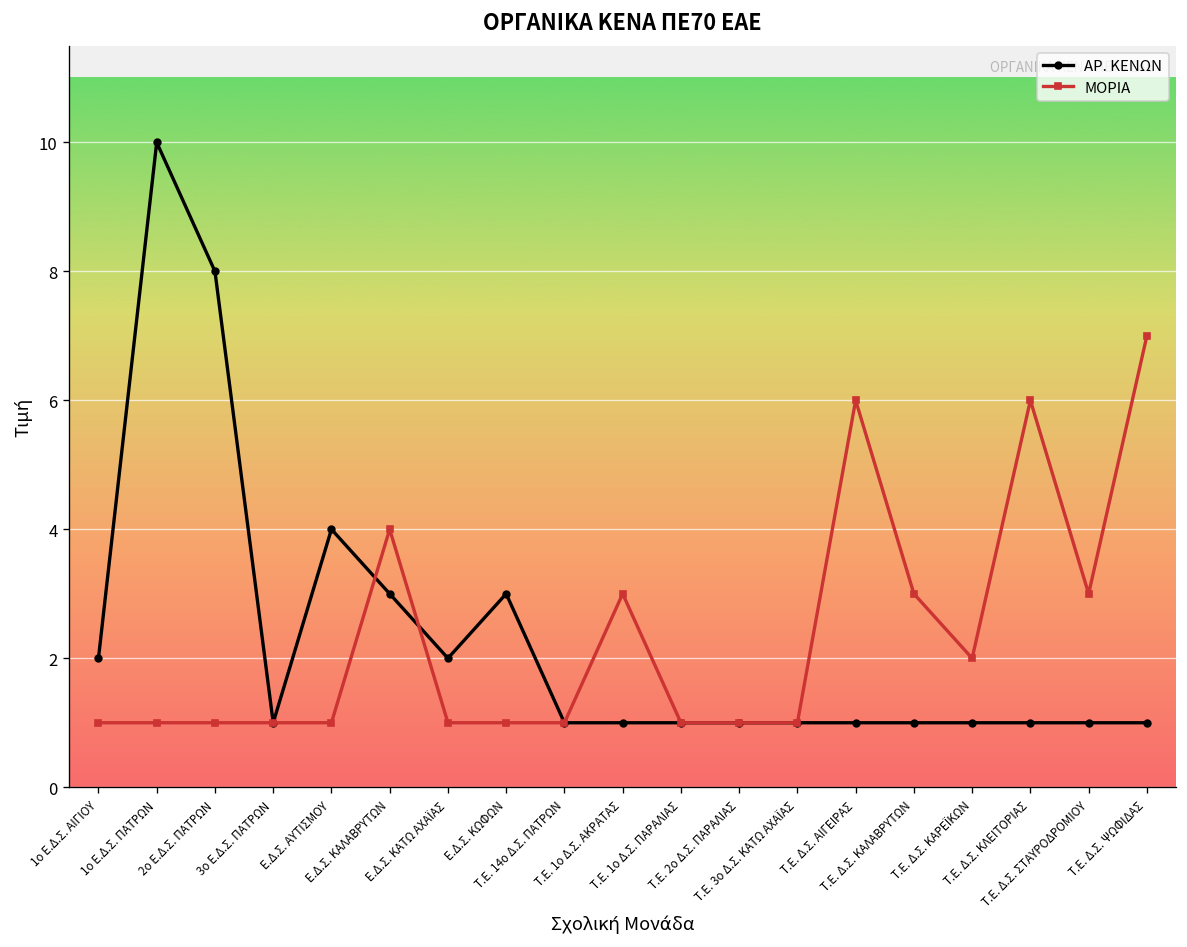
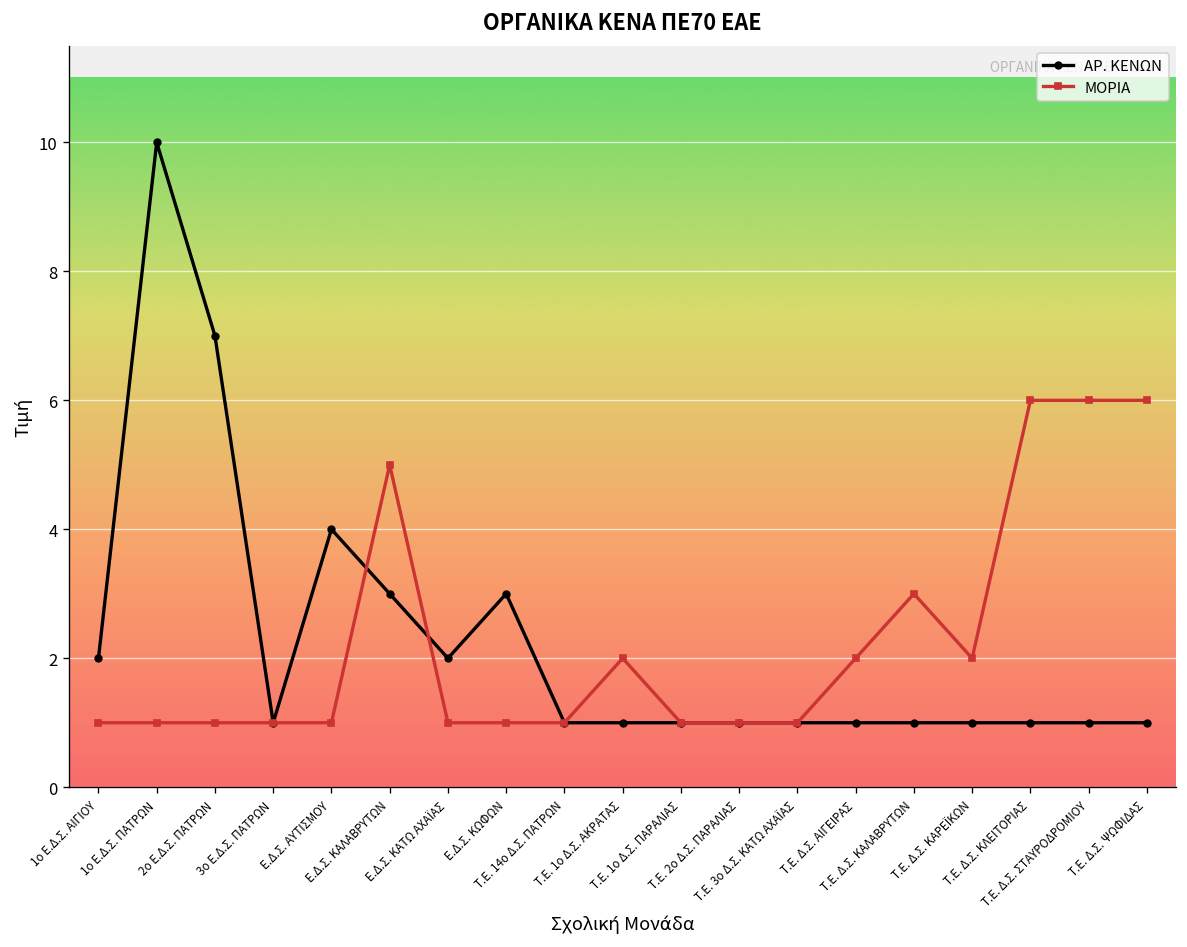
  {
    "ΑΡ. ΚΕΝΩΝ": {
      "1ο Ε.Δ.Σ. ΑΙΓΙΟΥ": 2,
      "1ο Ε.Δ.Σ. ΠΑΤΡΩΝ": 10,
-     "2ο Ε.Δ.Σ. ΠΑΤΡΩΝ": 8,
+     "2ο Ε.Δ.Σ. ΠΑΤΡΩΝ": 7,
      "Ε.Δ.Σ. ΑΥΤΙΣΜΟΥ": 4,
      "Ε.Δ.Σ. ΚΑΛΑΒΡΥΤΩΝ": 3,
      "Ε.Δ.Σ. ΚΑΤΩ ΑΧΑΪΑΣ": 2,
      "Ε.Δ.Σ. ΚΩΦΩΝ": 3,
      "Τ.Ε. 1ο Δ.Σ. ΑΚΡΑΤΑΣ": 1,
      "Τ.Ε. Δ.Σ. ΑΙΓΕΙΡΑΣ": 1,
      "Τ.Ε. Δ.Σ. ΚΑΛΑΒΡΥΤΩΝ": 1,
      "Τ.Ε. Δ.Σ. ΚΑΡΕΪΚΩΝ": 1,
      "Τ.Ε. Δ.Σ. ΚΛΕΙΤΟΡΙΑΣ": 1,
      "Τ.Ε. Δ.Σ. ΣΤΑΥΡΟΔΡΟΜΙΟΥ": 1,
      "Τ.Ε. Δ.Σ. ΨΩΦΙΔΑΣ": 1
    },
    "ΜΟΡΙΑ": {
      "1ο Ε.Δ.Σ. ΑΙΓΙΟΥ": 1,
      "1ο Ε.Δ.Σ. ΠΑΤΡΩΝ": 1,
      "2ο Ε.Δ.Σ. ΠΑΤΡΩΝ": 1,
      "Ε.Δ.Σ. ΑΥΤΙΣΜΟΥ": 1,
-     "Ε.Δ.Σ. ΚΑΛΑΒΡΥΤΩΝ": 4,
+     "Ε.Δ.Σ. ΚΑΛΑΒΡΥΤΩΝ": 5,
      "Ε.Δ.Σ. ΚΑΤΩ ΑΧΑΪΑΣ": 1,
      "Ε.Δ.Σ. ΚΩΦΩΝ": 1,
-     "Τ.Ε. 1ο Δ.Σ. ΑΚΡΑΤΑΣ": 3,
-     "Τ.Ε. Δ.Σ. ΑΙΓΕΙΡΑΣ": 6,
+     "Τ.Ε. 1ο Δ.Σ. ΑΚΡΑΤΑΣ": 2,
+     "Τ.Ε. Δ.Σ. ΑΙΓΕΙΡΑΣ": 2,
      "Τ.Ε. Δ.Σ. ΚΑΛΑΒΡΥΤΩΝ": 3,
      "Τ.Ε. Δ.Σ. ΚΑΡΕΪΚΩΝ": 2,
      "Τ.Ε. Δ.Σ. ΚΛΕΙΤΟΡΙΑΣ": 6,
-     "Τ.Ε. Δ.Σ. ΣΤΑΥΡΟΔΡΟΜΙΟΥ": 3,
-     "Τ.Ε. Δ.Σ. ΨΩΦΙΔΑΣ": 7
+     "Τ.Ε. Δ.Σ. ΣΤΑΥΡΟΔΡΟΜΙΟΥ": 6,
+     "Τ.Ε. Δ.Σ. ΨΩΦΙΔΑΣ": 6
    }
  }
